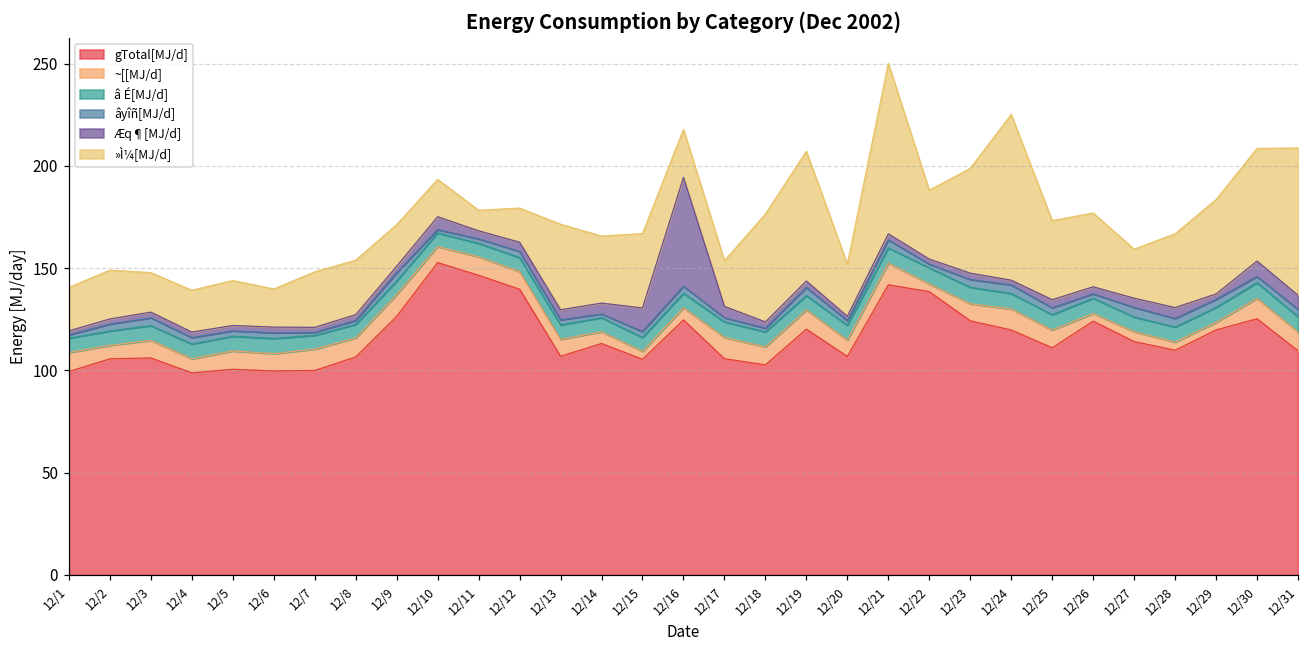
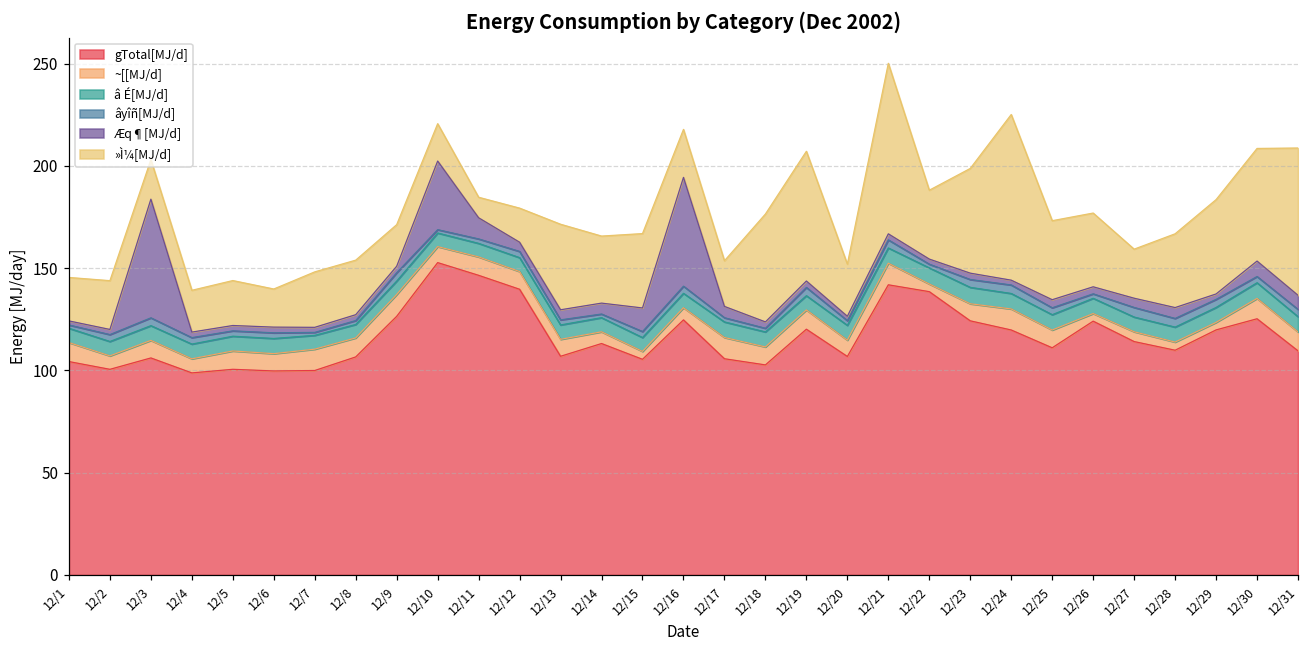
  {
    "gTotal[MJ/d]": {
-     "12/1": 99,
-     "12/2": 106,
+     "12/1": 104,
+     "12/2": 101,
      "12/3": 106,
      "12/4": 99,
      "12/5": 101,
      "12/6": 100,
      "12/7": 100,
      "12/8": 107,
      "12/9": 126,
      "12/10": 153,
      "12/11": 147,
      "12/12": 140,
      "12/13": 107,
      "12/14": 113,
      "12/15": 105,
      "12/16": 125,
      "12/17": 106,
      "12/18": 103,
      "12/19": 120,
      "12/20": 107,
      "12/21": 142,
      "12/22": 139,
      "12/23": 124,
      "12/24": 120,
      "12/25": 111,
      "12/26": 124,
      "12/27": 114,
      "12/28": 110,
      "12/29": 120,
      "12/30": 125,
      "12/31": 110
    },
    "Æq¶[MJ/d]": {
      "12/1": 2,
      "12/2": 3,
-     "12/3": 3,
+     "12/3": 58,
      "12/4": 3,
      "12/5": 3,
      "12/6": 3,
      "12/7": 2,
      "12/8": 3,
      "12/9": 3,
-     "12/10": 6,
-     "12/11": 4,
+     "12/10": 34,
+     "12/11": 10,
      "12/12": 4,
      "12/13": 5,
      "12/14": 5,
      "12/15": 12,
      "12/16": 53,
      "12/17": 6,
      "12/18": 3,
      "12/19": 3,
      "12/20": 2,
      "12/21": 3,
      "12/22": 2,
      "12/23": 3,
      "12/24": 2,
      "12/25": 4,
      "12/26": 3,
      "12/27": 5,
      "12/28": 5,
      "12/29": 3,
      "12/30": 8,
      "12/31": 7
    }
  }
